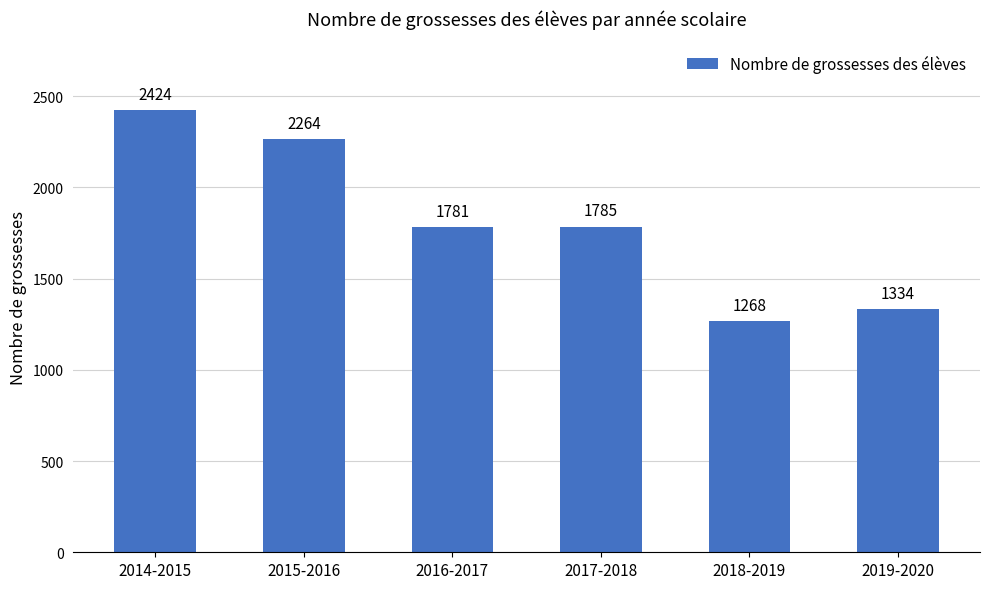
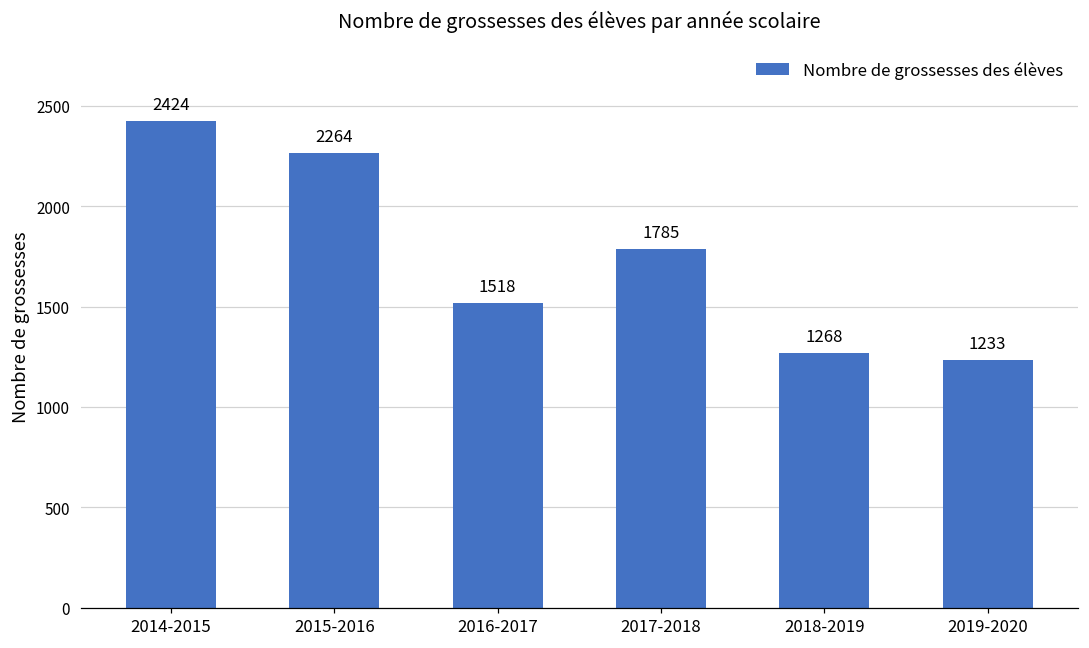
  {
    "2014-2015": 2424,
    "2015-2016": 2264,
-   "2016-2017": 1781,
+   "2016-2017": 1518,
    "2017-2018": 1785,
    "2018-2019": 1268,
-   "2019-2020": 1334
+   "2019-2020": 1233
  }
